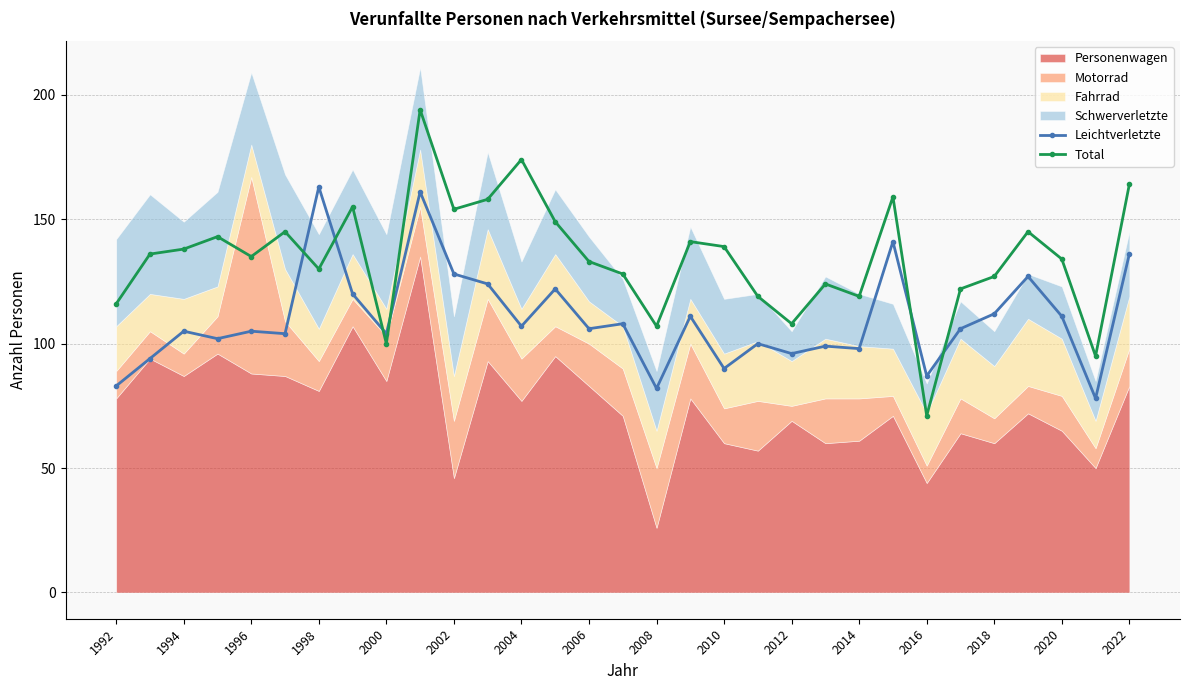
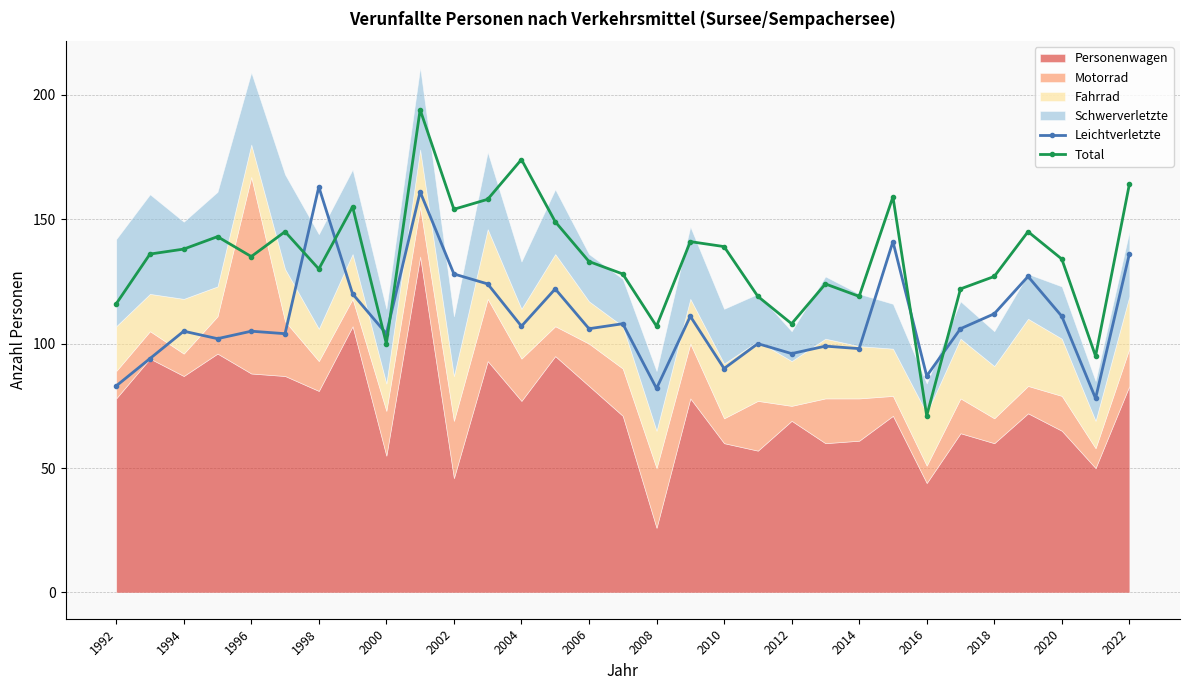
  {
    "Leichtverletzte": {
      "1992": 83,
      "1994": 105,
      "1996": 105,
      "1998": 163,
      "2002": 128,
      "2004": 107,
      "2006": 106,
      "2008": 82,
      "2010": 90,
      "2012": 96,
      "2016": 87,
      "2018": 112,
      "2020": 111,
      "2022": 136
    },
    "Personenwagen": {
      "1992": 78,
      "1994": 87,
      "1996": 88,
      "1998": 81,
-     "2000": 85,
+     "2000": 55,
      "2002": 46,
      "2004": 77,
      "2006": 83,
      "2008": 26,
      "2010": 60,
      "2012": 69,
      "2014": 61,
      "2016": 44,
      "2018": 60,
      "2020": 65,
      "2022": 83
    },
    "Total": {
      "1992": 116,
      "1994": 138,
      "1996": 135,
      "1998": 130,
      "2000": 100,
      "2002": 154,
      "2004": 174,
      "2006": 133,
      "2008": 107,
      "2010": 139,
      "2012": 108,
      "2018": 127,
      "2020": 134,
      "2022": 164
    },
    "Motorrad": {
      "1992": 11,
      "1994": 9,
      "1996": 79,
      "1998": 12,
      "2002": 23,
      "2004": 17,
      "2006": 17,
      "2008": 24,
-     "2010": 14,
+     "2010": 10,
      "2012": 6,
      "2014": 17,
      "2016": 7,
      "2018": 10,
      "2020": 14,
      "2022": 15
    },
    "Fahrrad": {
      "1992": 18,
      "1994": 22,
      "1996": 13,
      "1998": 13,
      "2000": 11,
      "2002": 18,
      "2004": 20,
      "2006": 17,
      "2008": 15,
      "2010": 22,
      "2012": 18,
      "2018": 21,
      "2020": 23,
      "2022": 21
    },
    "Schwerverletzte": {
      "1992": 35,
      "1994": 31,
      "1996": 29,
      "1998": 38,
      "2000": 30,
      "2002": 24,
      "2004": 19,
-     "2006": 26,
+     "2006": 19,
      "2008": 24,
      "2010": 22,
      "2012": 12,
      "2016": 12,
      "2018": 14,
      "2020": 21,
      "2022": 26
    }
  }
